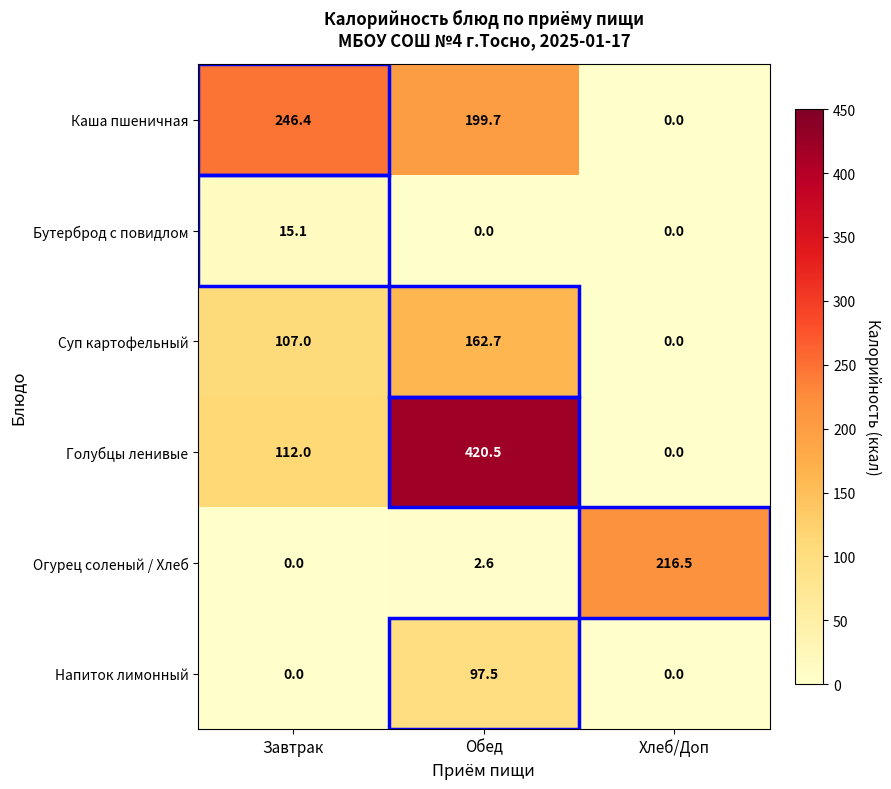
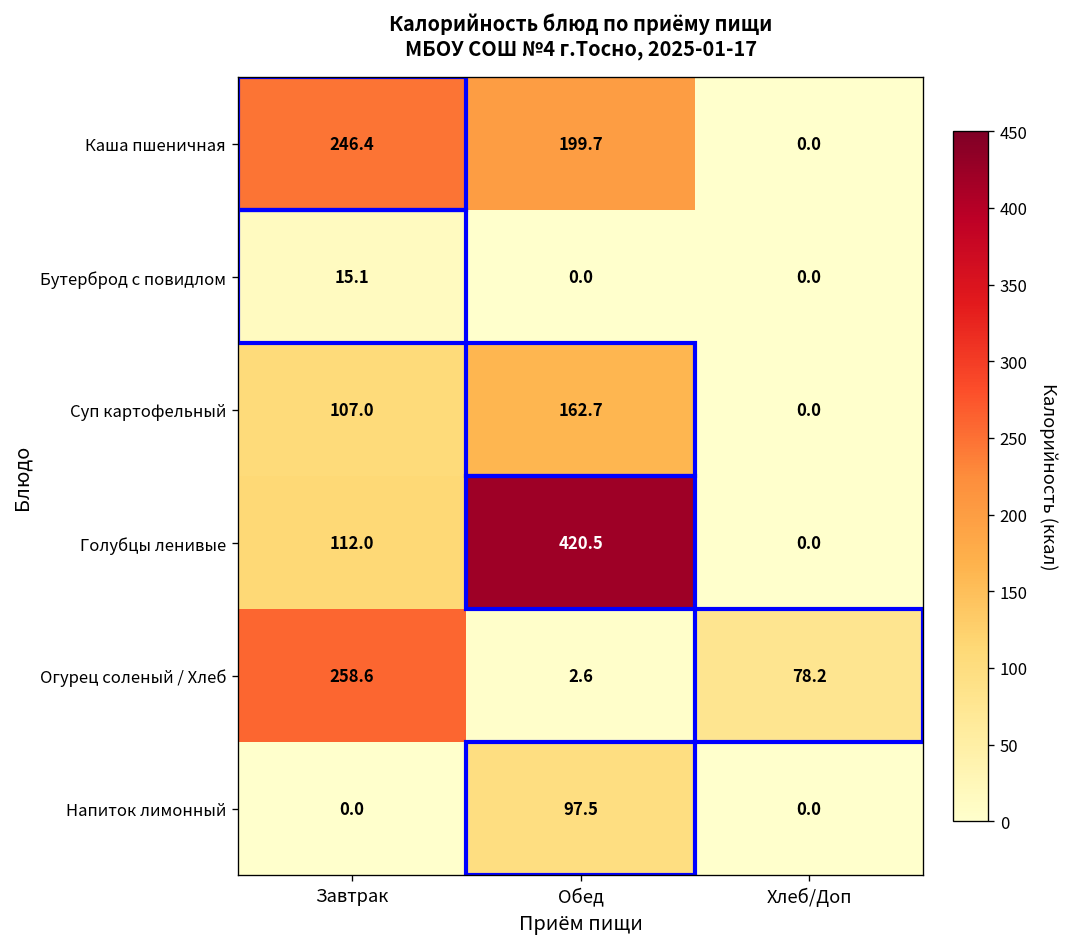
  {
    "Каша пшеничная": {
      "Завтрак": 246.4,
      "Обед": 199.7,
      "Хлеб/Доп": 0.0
    },
    "Бутерброд с повидлом": {
      "Завтрак": 15.1,
      "Обед": 0.0,
      "Хлеб/Доп": 0.0
    },
    "Суп картофельный": {
      "Завтрак": 107.0,
      "Обед": 162.7,
      "Хлеб/Доп": 0.0
    },
    "Голубцы ленивые": {
      "Завтрак": 112.0,
      "Обед": 420.5,
      "Хлеб/Доп": 0.0
    },
    "Огурец соленый / Хлеб": {
-     "Завтрак": 0.0,
+     "Завтрак": 258.6,
      "Обед": 2.6,
-     "Хлеб/Доп": 216.5
+     "Хлеб/Доп": 78.2
    },
    "Напиток лимонный": {
      "Завтрак": 0.0,
      "Обед": 97.5,
      "Хлеб/Доп": 0.0
    }
  }
